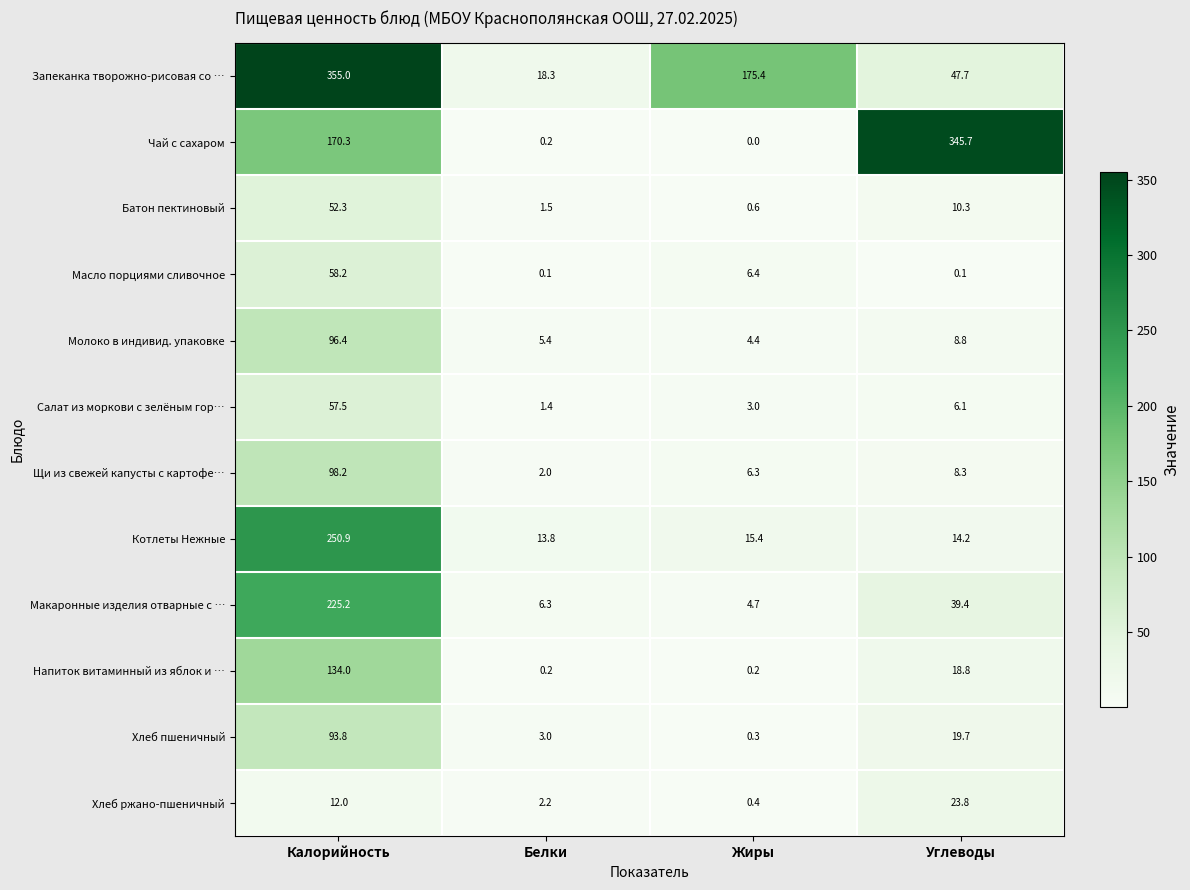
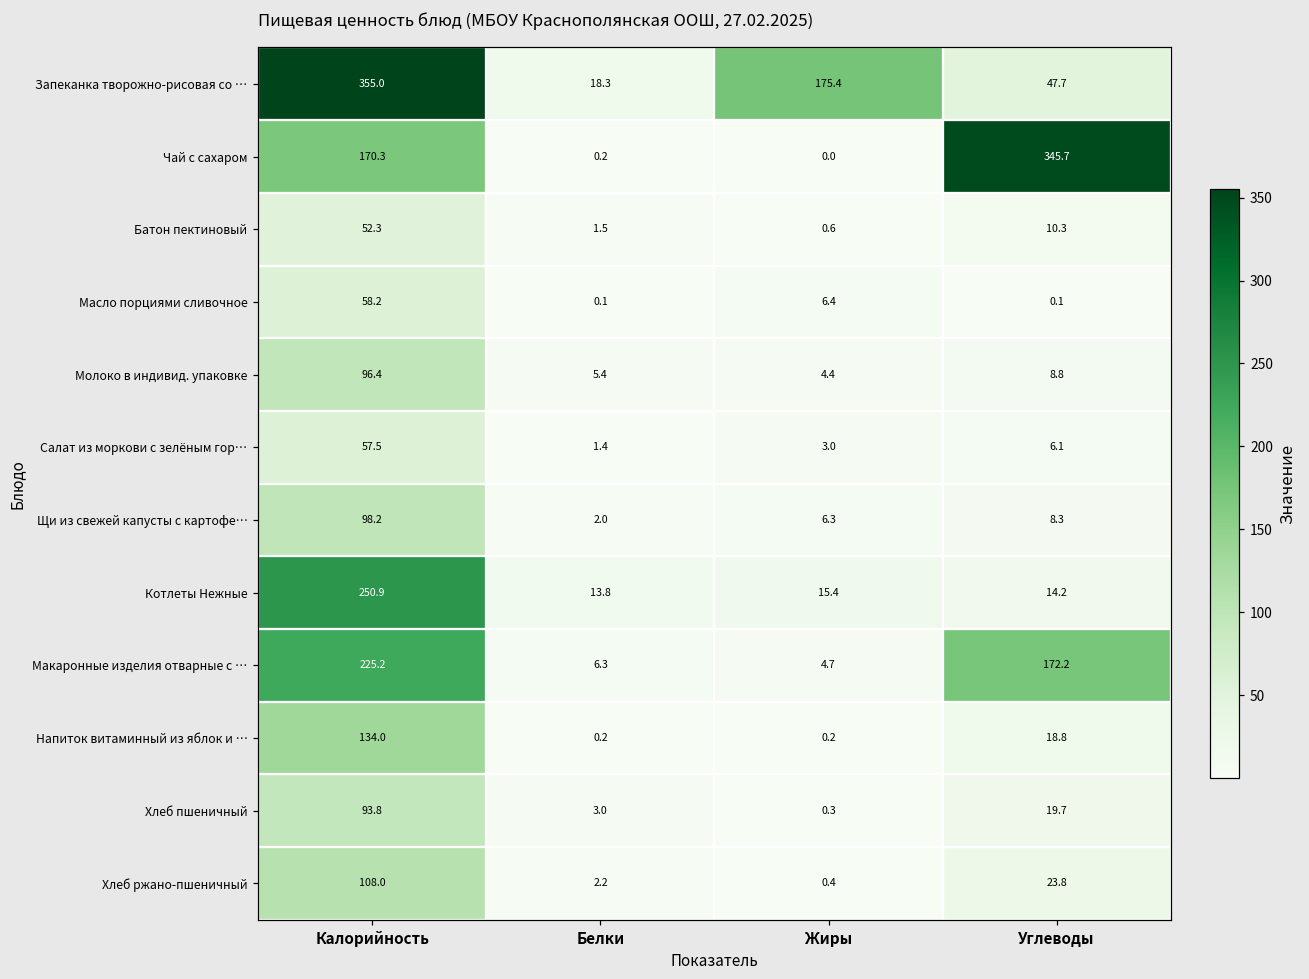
  {
    "Запеканка творожно-рисовая со …": {
      "Калорийность": 355.0,
      "Белки": 18.3,
      "Жиры": 175.4,
      "Углеводы": 47.7
    },
    "Чай с сахаром": {
      "Калорийность": 170.3,
      "Белки": 0.2,
      "Жиры": 0.0,
      "Углеводы": 345.7
    },
    "Батон пектиновый": {
      "Калорийность": 52.3,
      "Белки": 1.5,
      "Жиры": 0.6,
      "Углеводы": 10.3
    },
    "Масло порциями сливочное": {
      "Калорийность": 58.2,
      "Белки": 0.1,
      "Жиры": 6.4,
      "Углеводы": 0.1
    },
    "Молоко в индивид. упаковке": {
      "Калорийность": 96.4,
      "Белки": 5.4,
      "Жиры": 4.4,
      "Углеводы": 8.8
    },
    "Салат из моркови с зелёным гор…": {
      "Калорийность": 57.5,
      "Белки": 1.4,
      "Жиры": 3.0,
      "Углеводы": 6.1
    },
    "Щи из свежей капусты с картофе…": {
      "Калорийность": 98.2,
      "Белки": 2.0,
      "Жиры": 6.3,
      "Углеводы": 8.3
    },
    "Котлеты Нежные": {
      "Калорийность": 250.9,
      "Белки": 13.8,
      "Жиры": 15.4,
      "Углеводы": 14.2
    },
    "Макаронные изделия отварные с …": {
      "Калорийность": 225.2,
      "Белки": 6.3,
      "Жиры": 4.7,
-     "Углеводы": 39.4
+     "Углеводы": 172.2
    },
    "Напиток витаминный из яблок и …": {
      "Калорийность": 134.0,
      "Белки": 0.2,
      "Жиры": 0.2,
      "Углеводы": 18.8
    },
    "Хлеб пшеничный": {
      "Калорийность": 93.8,
      "Белки": 3.0,
      "Жиры": 0.3,
      "Углеводы": 19.7
    },
    "Хлеб ржано-пшеничный": {
-     "Калорийность": 12.0,
+     "Калорийность": 108.0,
      "Белки": 2.2,
      "Жиры": 0.4,
      "Углеводы": 23.8
    }
  }
